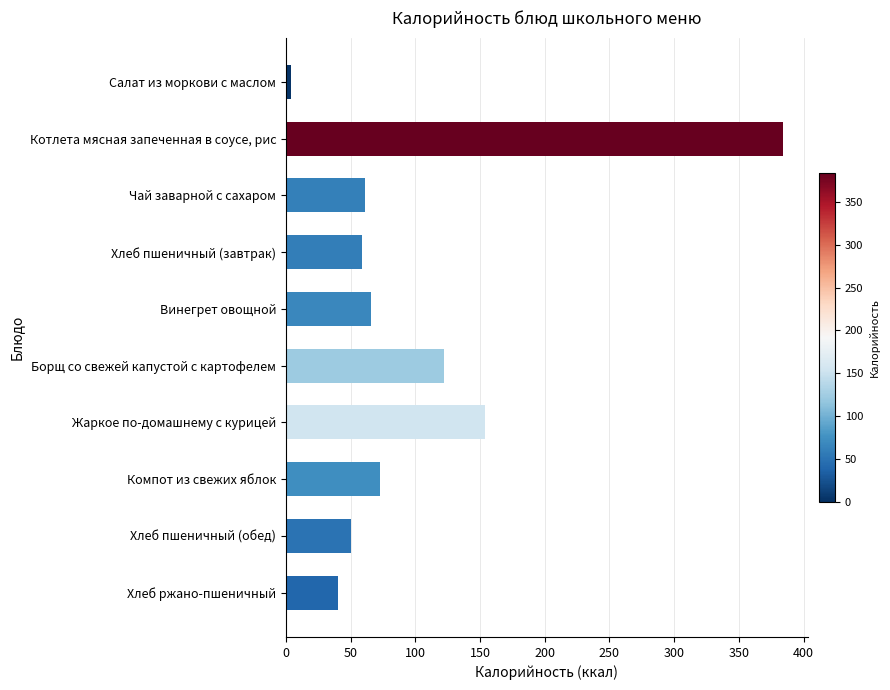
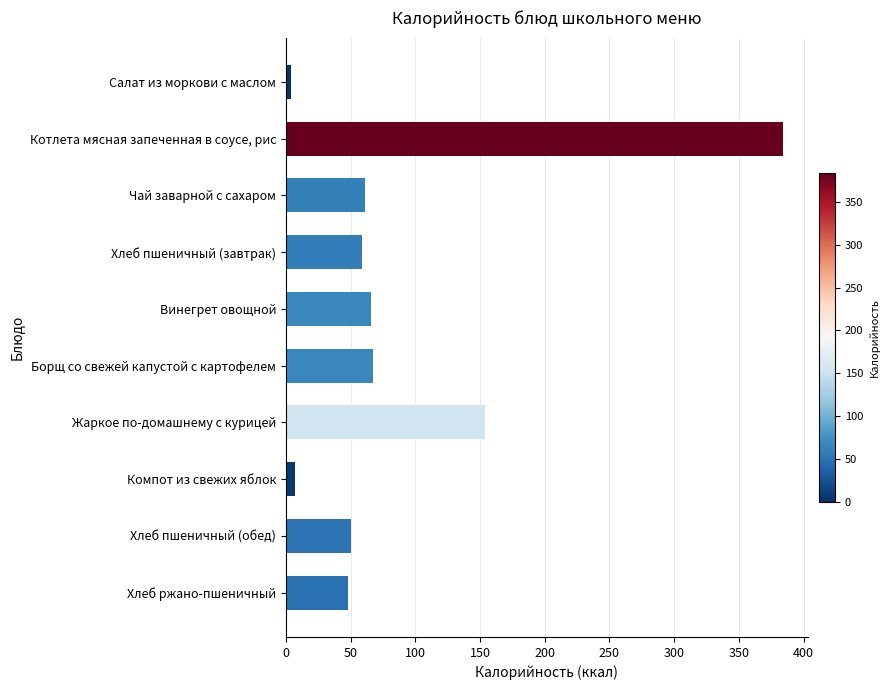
  {
    "Салат из моркови с маслом": 4,
    "Котлета мясная запеченная в соусе, рис": 384,
    "Чай заварной с сахаром": 61,
    "Хлеб пшеничный (завтрак)": 59,
    "Винегрет овощной": 66,
-   "Борщ со свежей капустой с картофелем": 122,
+   "Борщ со свежей капустой с картофелем": 67,
    "Жаркое по-домашнему с курицей": 154,
-   "Компот из свежих яблок": 73,
+   "Компот из свежих яблок": 7,
    "Хлеб пшеничный (обед)": 50,
-   "Хлеб ржано-пшеничный": 40
+   "Хлеб ржано-пшеничный": 48
  }
